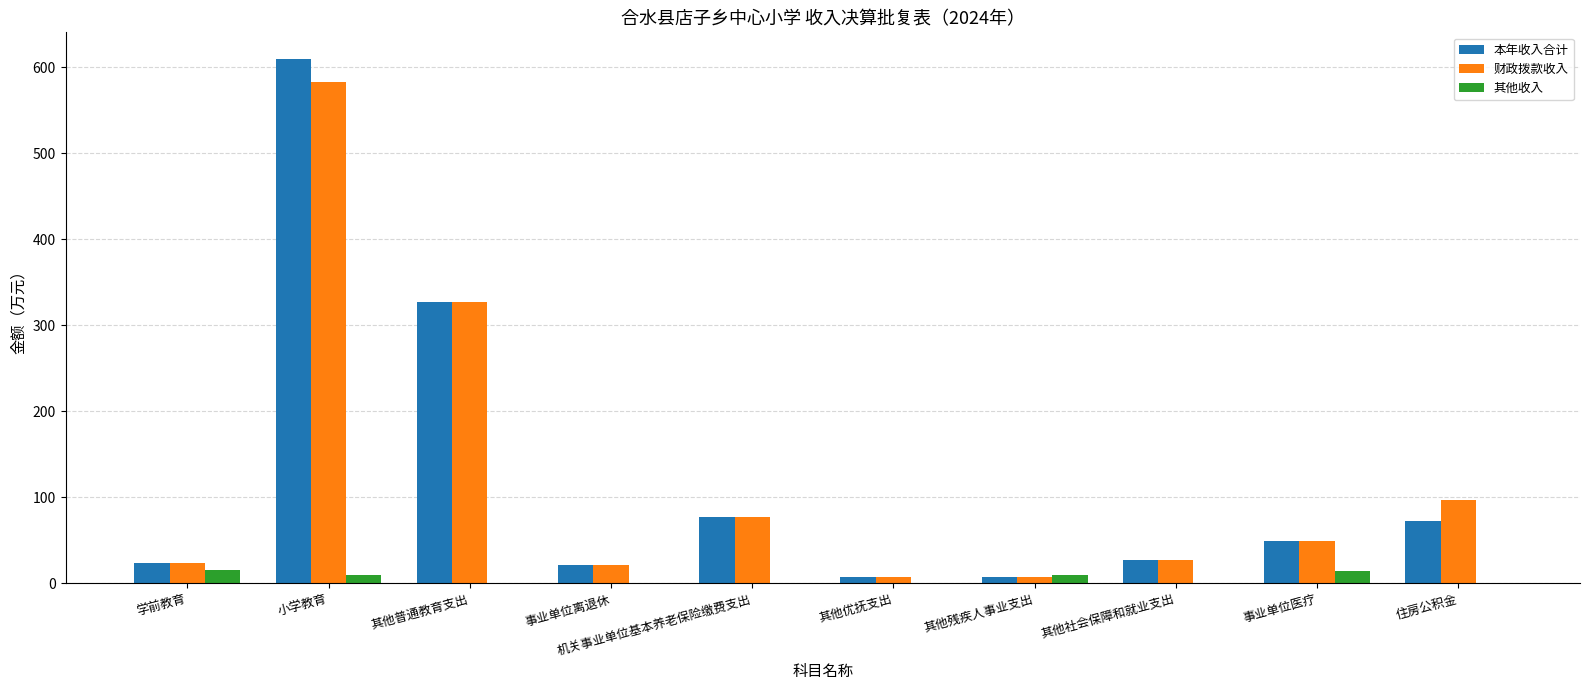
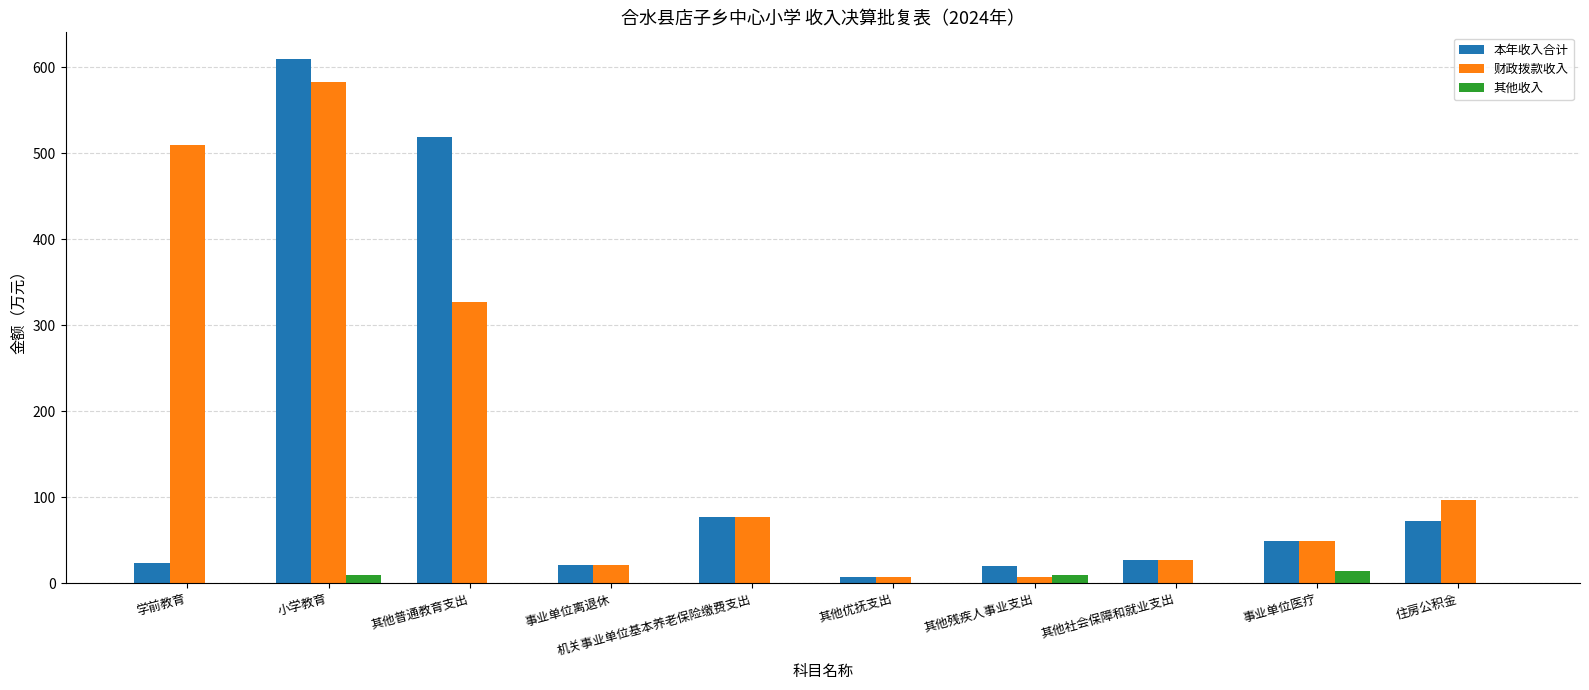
  {
    "本年收入合计": {
      "学前教育": 20,
      "小学教育": 610,
-     "其他普通教育支出": 330,
+     "其他普通教育支出": 520,
      "事业单位离退休": 20,
      "机关事业单位基本养老保险缴费支出": 80,
      "其他优抚支出": 10,
-     "其他残疾人事业支出": 10,
+     "其他残疾人事业支出": 20,
      "其他社会保障和就业支出": 30,
      "事业单位医疗": 50,
      "住房公积金": 70
    },
    "财政拨款收入": {
-     "学前教育": 20,
+     "学前教育": 510,
      "小学教育": 580,
      "其他普通教育支出": 330,
      "事业单位离退休": 20,
      "机关事业单位基本养老保险缴费支出": 80,
      "其他优抚支出": 10,
      "其他残疾人事业支出": 10,
      "其他社会保障和就业支出": 30,
      "事业单位医疗": 50,
      "住房公积金": 100
    },
    "其他收入": {
-     "学前教育": 20,
+     "学前教育": 0,
      "小学教育": 10,
      "其他普通教育支出": 0,
      "事业单位离退休": 0,
      "机关事业单位基本养老保险缴费支出": 0,
      "其他优抚支出": 0,
      "其他残疾人事业支出": 10,
      "其他社会保障和就业支出": 0,
      "事业单位医疗": 10,
      "住房公积金": 0
    }
  }
